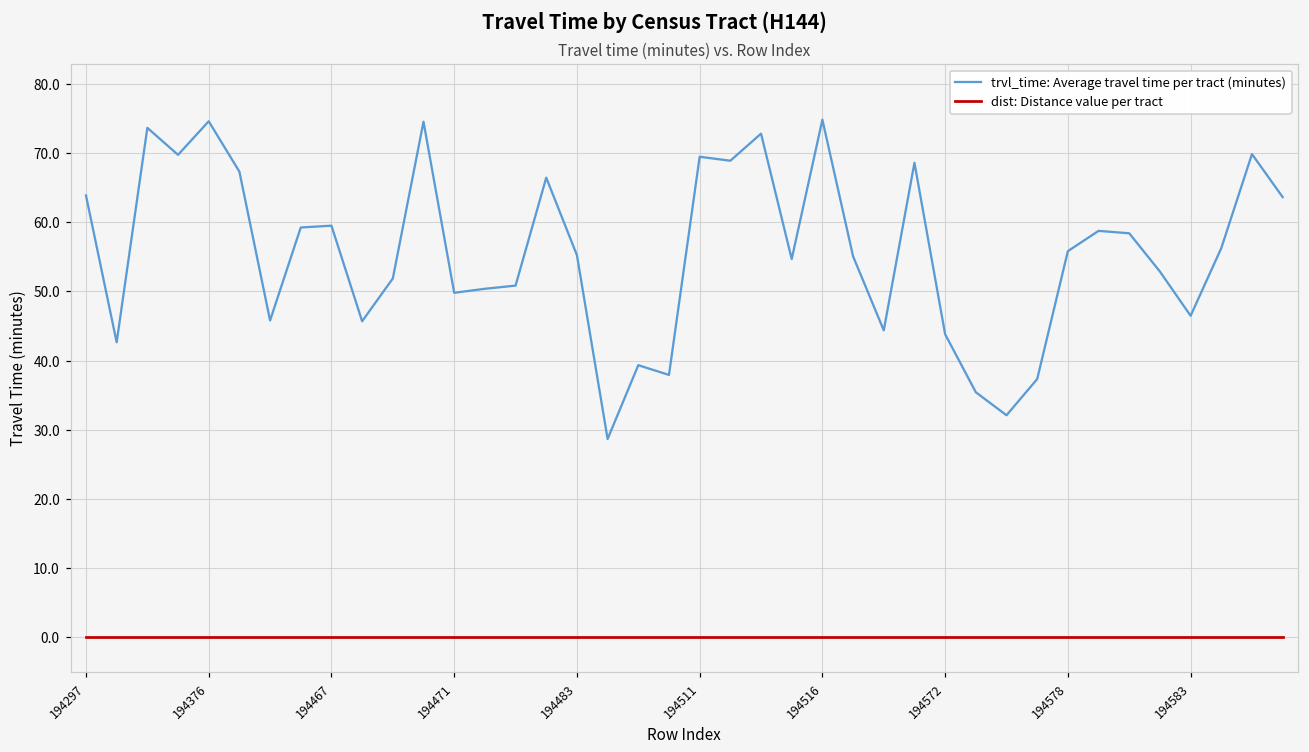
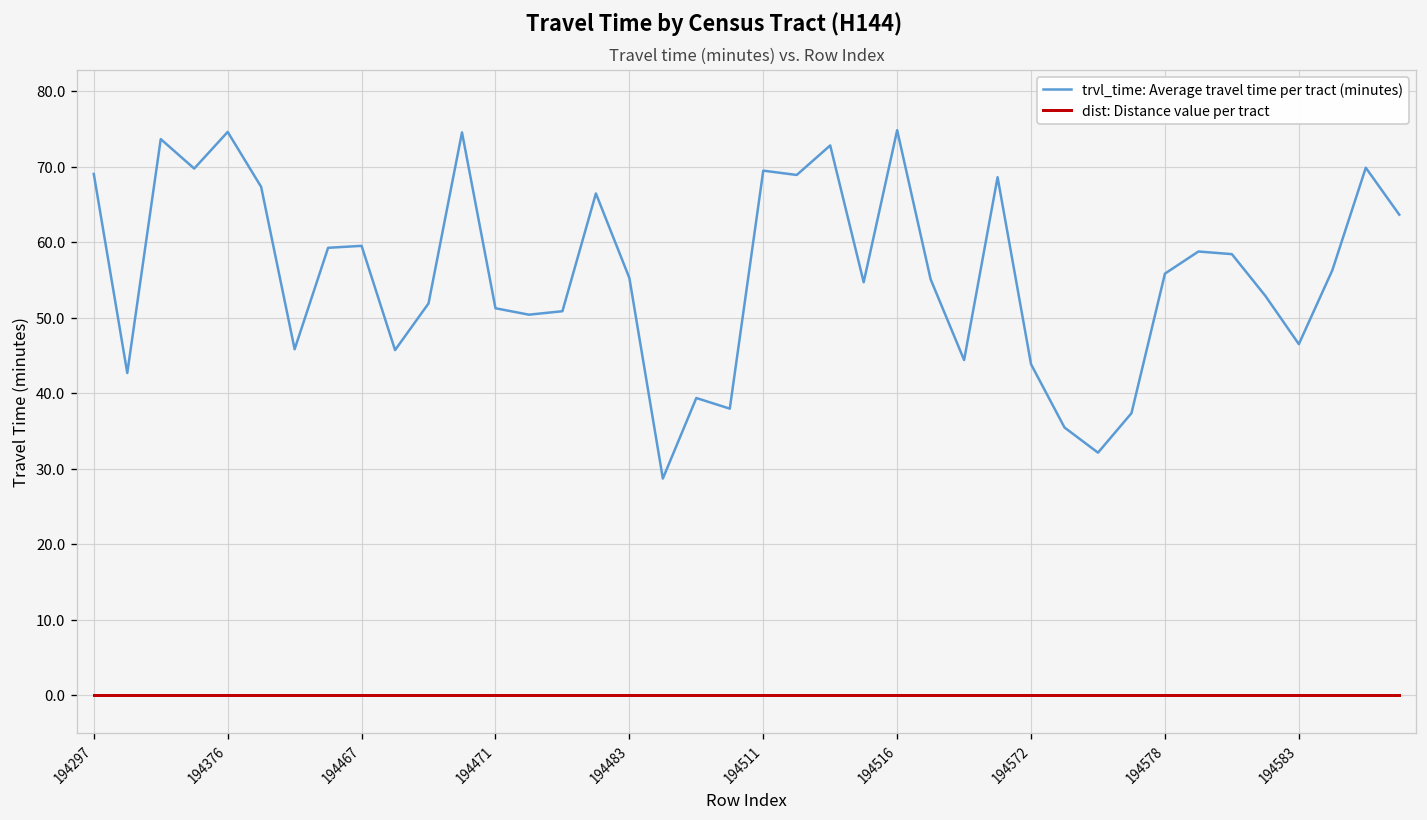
  {
    "trvl_time: Average travel time per tract (minutes)": {
-     "194297": 64,
+     "194297": 69,
      "194376": 75,
      "194467": 60,
-     "194471": 50,
+     "194471": 51,
      "194483": 55,
      "194511": 69,
      "194516": 75,
      "194572": 44,
      "194578": 56,
      "194583": 46
    },
    "dist: Distance value per tract": {
      "194297": 0,
      "194376": 0,
      "194467": 0,
      "194471": 0,
      "194483": 0,
      "194511": 0,
      "194516": 0,
      "194572": 0,
      "194578": 0,
      "194583": 0
    }
  }
